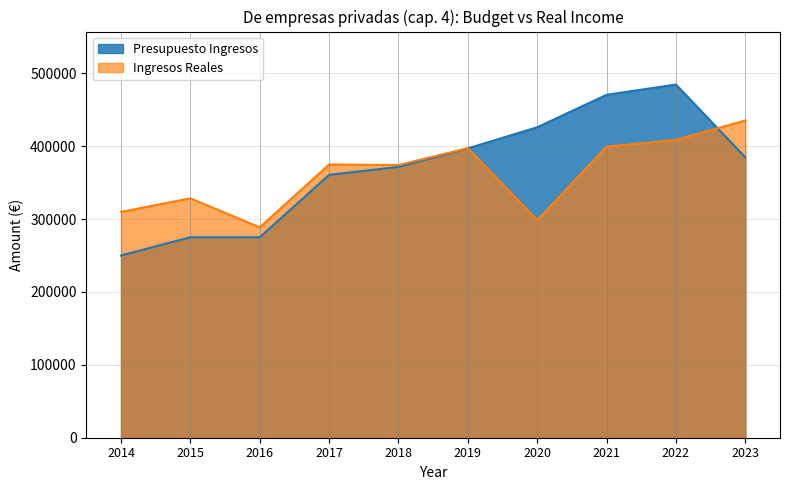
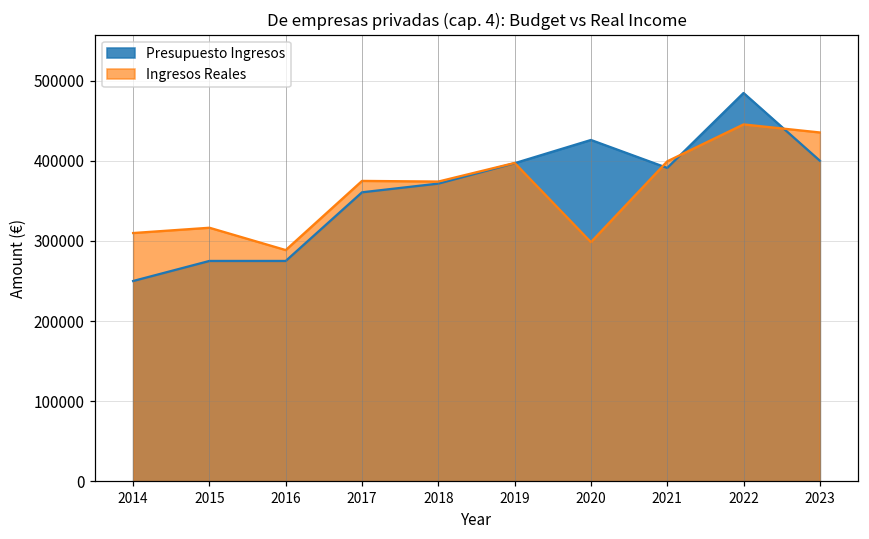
  {
    "Presupuesto Ingresos": {
      "2014": 250000,
      "2015": 280000,
      "2016": 280000,
      "2017": 360000,
      "2020": 430000,
-     "2021": 470000,
+     "2021": 390000,
      "2022": 480000,
-     "2023": 380000
+     "2023": 400000
    },
    "Ingresos Reales": {
      "2014": 310000,
-     "2015": 330000,
+     "2015": 320000,
      "2016": 290000,
      "2017": 370000,
      "2020": 300000,
      "2021": 400000,
-     "2022": 410000,
+     "2022": 450000,
      "2023": 440000
    }
  }
